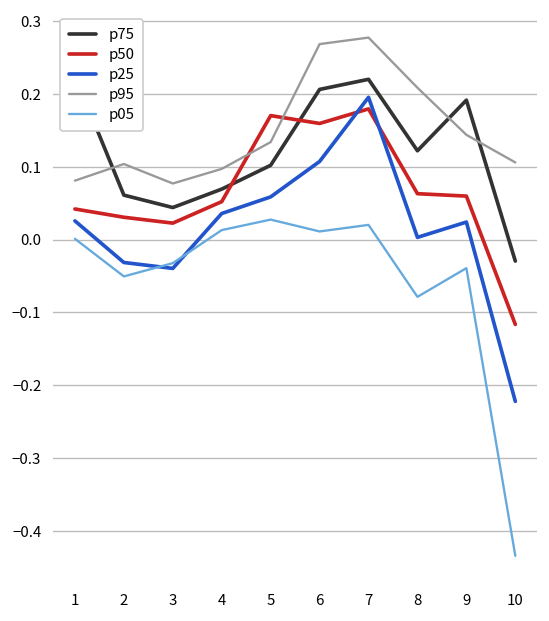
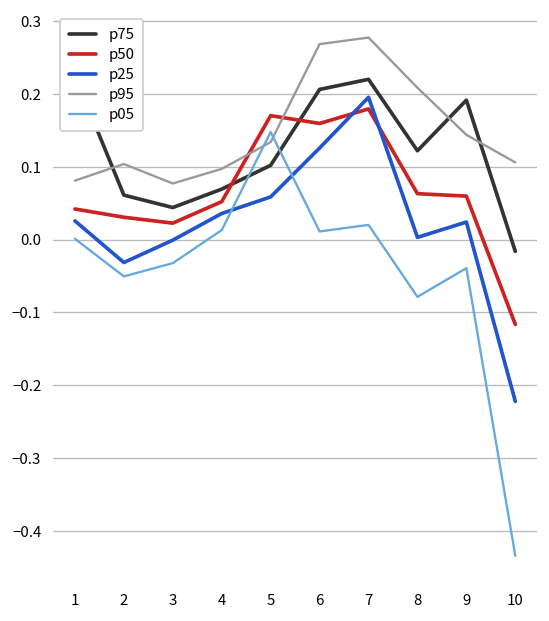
  {
    "p75": {
      "2": 0.06,
      "3": 0.04,
      "4": 0.07,
      "5": 0.10,
      "6": 0.21,
      "7": 0.22,
      "8": 0.12,
      "9": 0.19,
-     "10": -0.03
+     "10": -0.02
    },
    "p50": {
      "1": 0.04,
      "2": 0.03,
      "3": 0.02,
      "4": 0.05,
      "5": 0.17,
      "6": 0.16,
      "7": 0.18,
      "8": 0.06,
      "9": 0.06,
      "10": -0.12
    },
    "p25": {
      "1": 0.03,
      "2": -0.03,
-     "3": -0.04,
+     "3": 0.00,
      "4": 0.04,
      "5": 0.06,
-     "6": 0.11,
+     "6": 0.13,
      "7": 0.20,
      "8": 0.00,
      "9": 0.02,
      "10": -0.22
    },
    "p95": {
      "1": 0.08,
      "2": 0.10,
      "3": 0.08,
      "4": 0.10,
      "5": 0.13,
      "6": 0.27,
      "7": 0.28,
      "8": 0.21,
      "9": 0.14,
      "10": 0.11
    },
    "p05": {
      "1": 0.00,
      "2": -0.05,
      "3": -0.03,
      "4": 0.01,
-     "5": 0.03,
+     "5": 0.15,
      "6": 0.01,
      "7": 0.02,
      "8": -0.08,
      "9": -0.04,
      "10": -0.43
    }
  }
